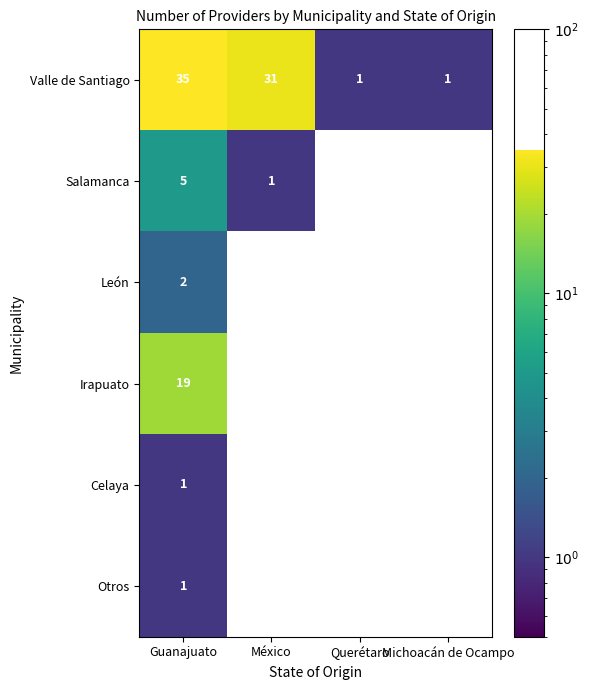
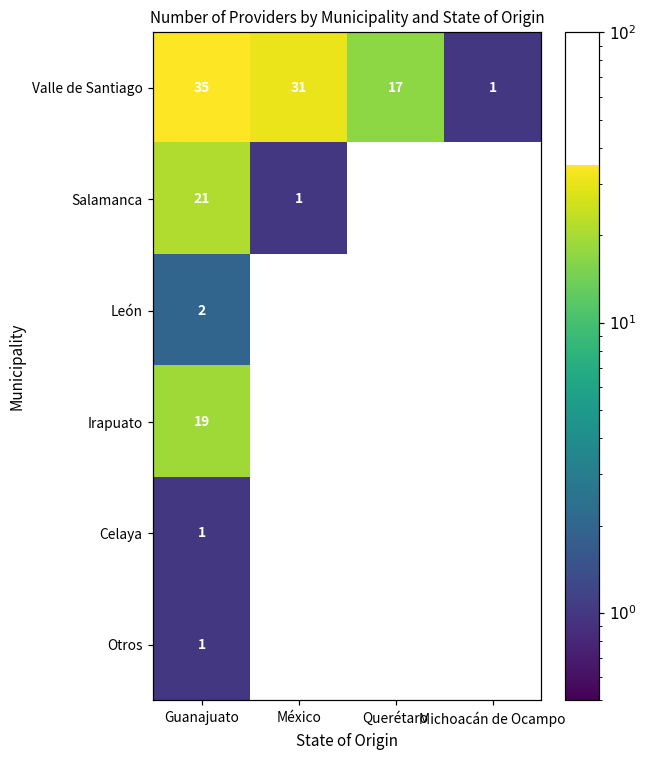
  {
    "Valle de Santiago": {
      "Guanajuato": 35,
      "México": 31,
-     "Querétaro": 1,
+     "Querétaro": 17,
      "Michoacán de Ocampo": 1
    },
    "Salamanca": {
-     "Guanajuato": 5,
+     "Guanajuato": 21,
      "México": 1
    },
    "León": {
      "Guanajuato": 2
    },
    "Irapuato": {
      "Guanajuato": 19
    },
    "Celaya": {
      "Guanajuato": 1
    },
    "Otros": {
      "Guanajuato": 1
    }
  }
